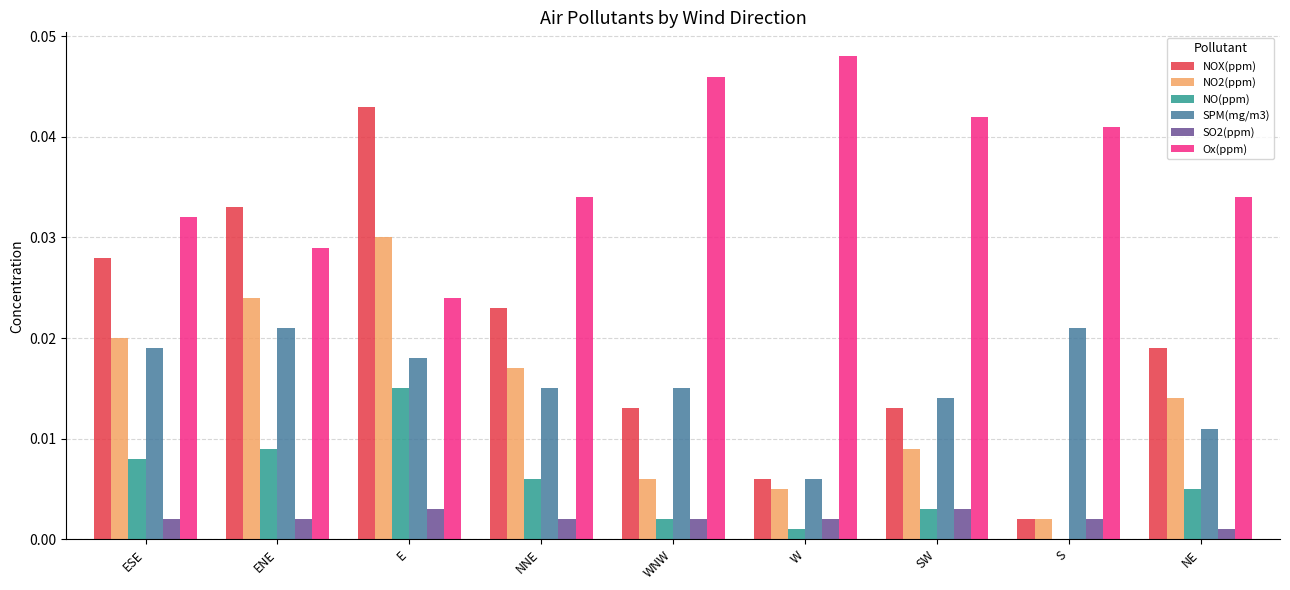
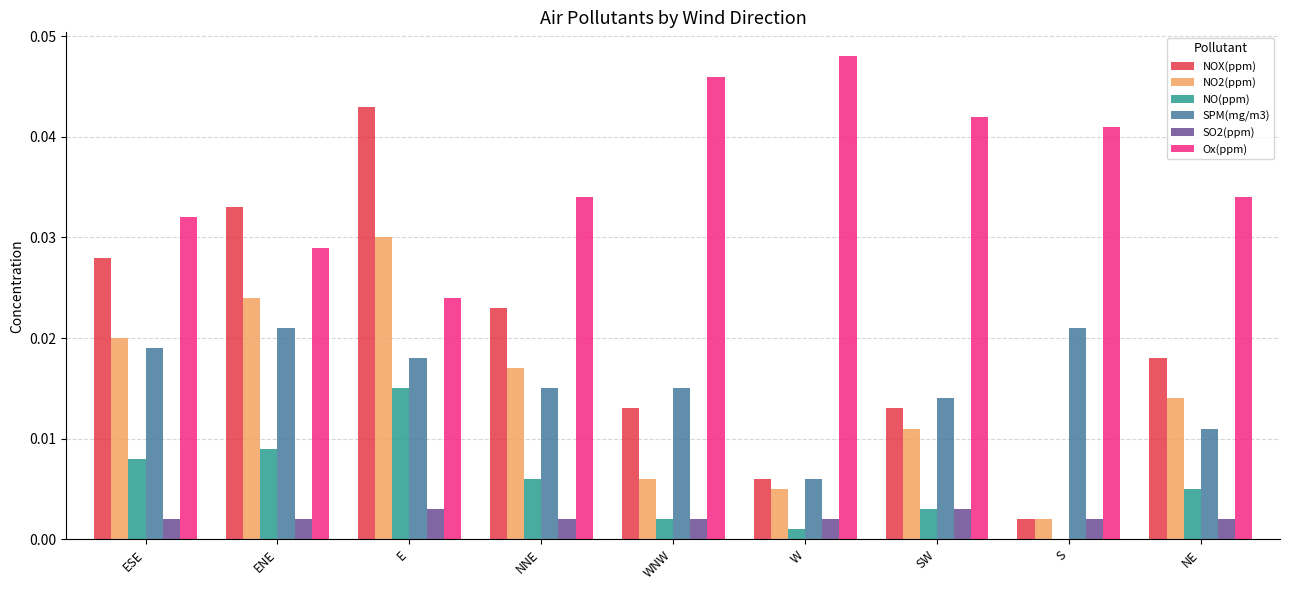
  {
    "NOX(ppm)": {
      "ESE": 0.028,
      "ENE": 0.033,
      "E": 0.043,
      "NNE": 0.023,
      "WNW": 0.013,
      "W": 0.006,
      "SW": 0.013,
      "S": 0.002,
-     "NE": 0.019
+     "NE": 0.018
    },
    "NO2(ppm)": {
      "ESE": 0.020,
      "ENE": 0.024,
      "E": 0.030,
      "NNE": 0.017,
      "WNW": 0.006,
      "W": 0.005,
-     "SW": 0.009,
+     "SW": 0.011,
      "S": 0.002,
      "NE": 0.014
    },
    "SO2(ppm)": {
      "ESE": 0.002,
      "ENE": 0.002,
      "E": 0.003,
      "NNE": 0.002,
      "WNW": 0.002,
      "W": 0.002,
      "SW": 0.003,
      "S": 0.002,
-     "NE": 0.001
+     "NE": 0.002
    },
    "Ox(ppm)": {
      "ESE": 0.032,
      "ENE": 0.029,
      "E": 0.024,
      "NNE": 0.034,
      "WNW": 0.046,
      "W": 0.048,
      "SW": 0.042,
      "S": 0.041,
      "NE": 0.034
    }
  }
